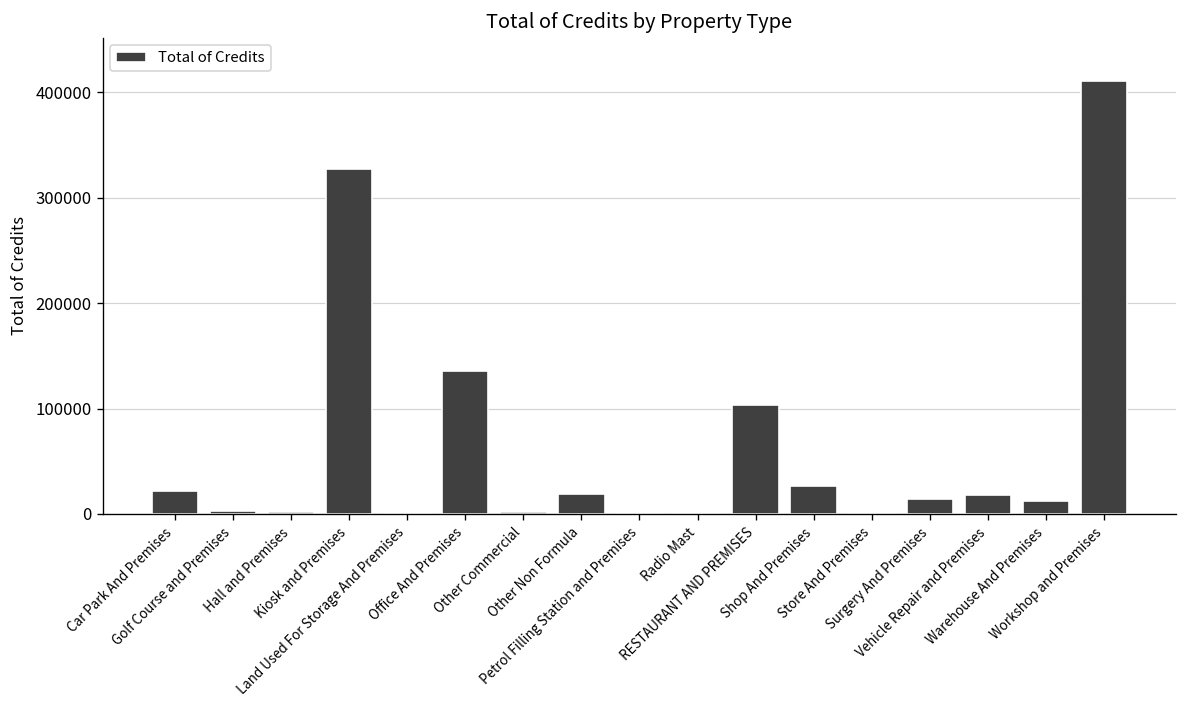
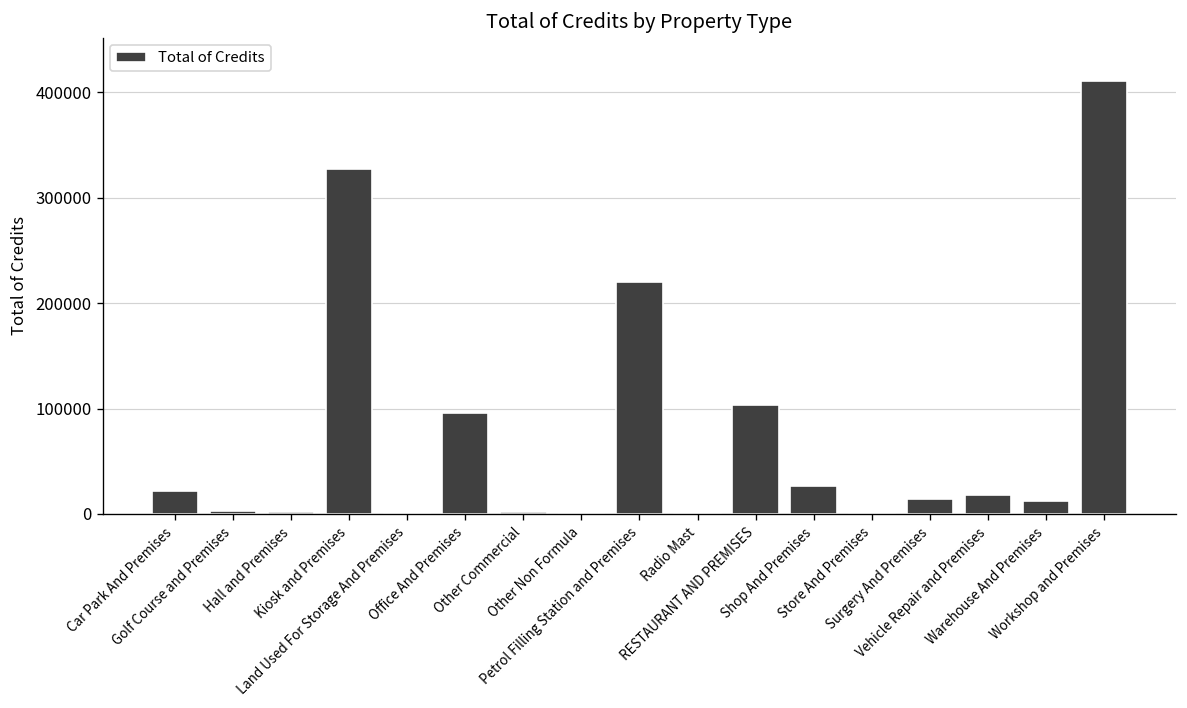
  {
    "Car Park And Premises": 20000,
    "Golf Course and Premises": 0,
    "Kiosk and Premises": 330000,
-   "Office And Premises": 140000,
-   "Other Non Formula": 20000,
-   "Petrol Filling Station and Premises": 0,
+   "Office And Premises": 100000,
+   "Other Non Formula": 0,
+   "Petrol Filling Station and Premises": 220000,
    "RESTAURANT AND PREMISES": 100000,
    "Shop And Premises": 30000,
    "Surgery And Premises": 10000,
    "Vehicle Repair and Premises": 20000,
    "Warehouse And Premises": 10000,
    "Workshop and Premises": 410000
  }
